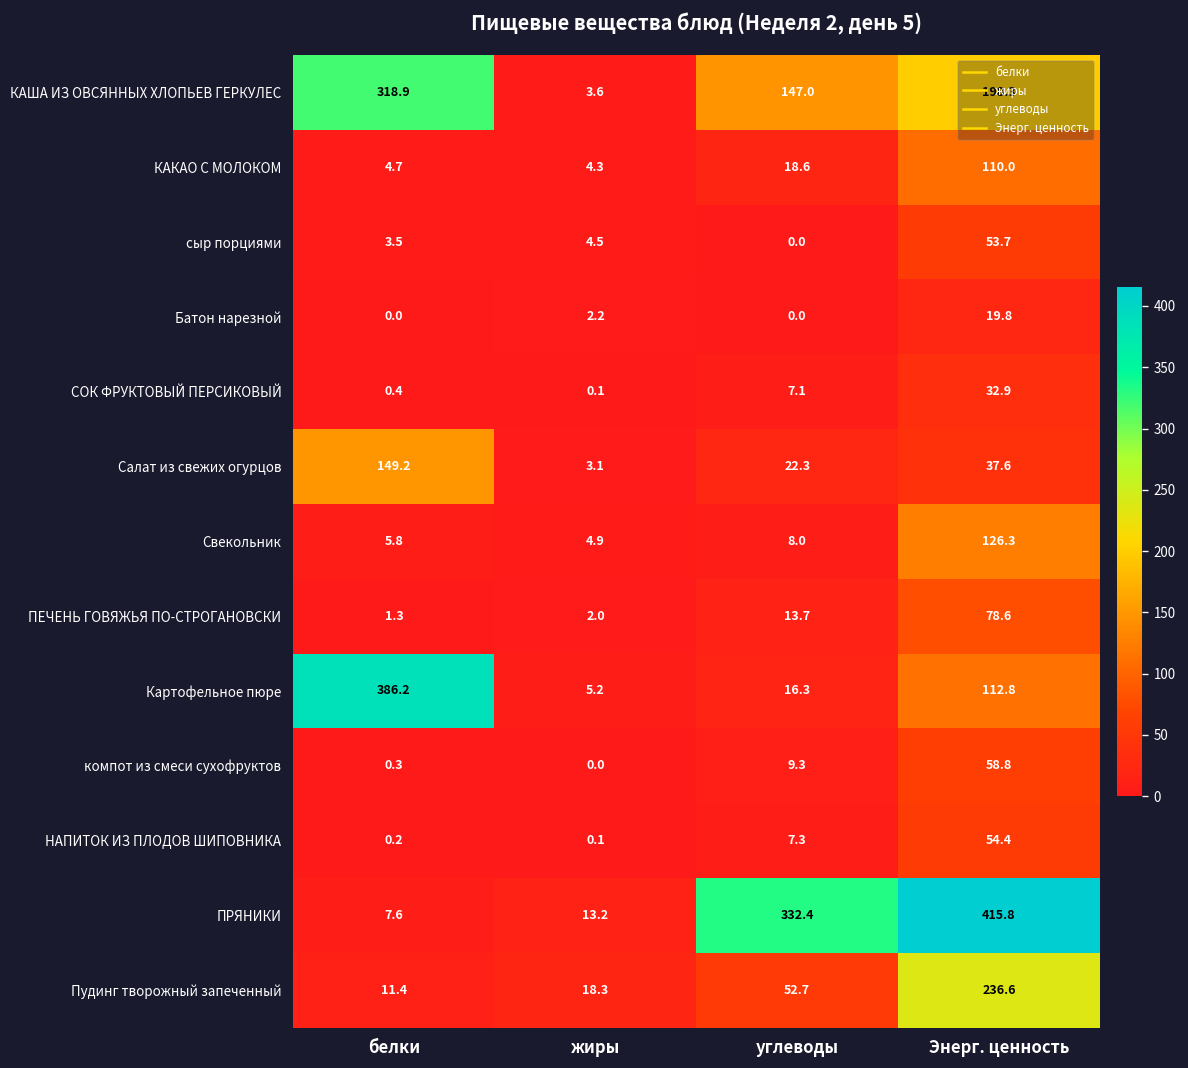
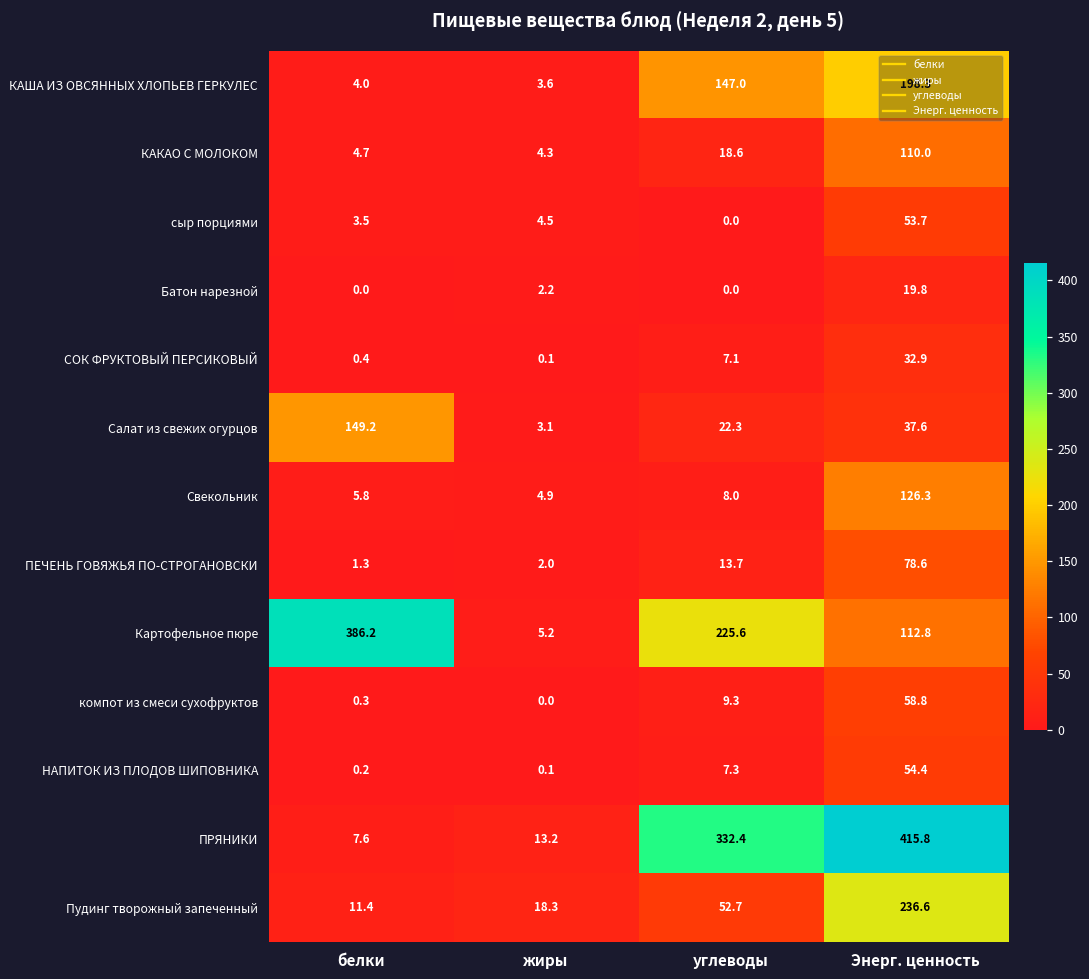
  {
    "КАША ИЗ ОВСЯННЫХ ХЛОПЬЕВ ГЕРКУЛЕС": {
-     "белки": 318.9,
+     "белки": 4.0,
      "жиры": 3.6,
      "углеводы": 147.0
    },
    "КАКАО С МОЛОКОМ": {
      "белки": 4.7,
      "жиры": 4.3,
      "углеводы": 18.6,
      "Энерг. ценность": 110.0
    },
    "сыр порциями": {
      "белки": 3.5,
      "жиры": 4.5,
      "углеводы": 0.0,
      "Энерг. ценность": 53.7
    },
    "Батон нарезной": {
      "белки": 0.0,
      "жиры": 2.2,
      "углеводы": 0.0,
      "Энерг. ценность": 19.8
    },
    "СОК ФРУКТОВЫЙ ПЕРСИКОВЫЙ": {
      "белки": 0.4,
      "жиры": 0.1,
      "углеводы": 7.1,
      "Энерг. ценность": 32.9
    },
    "Салат из свежих огурцов": {
      "белки": 149.2,
      "жиры": 3.1,
      "углеводы": 22.3,
      "Энерг. ценность": 37.6
    },
    "Свекольник": {
      "белки": 5.8,
      "жиры": 4.9,
      "углеводы": 8.0,
      "Энерг. ценность": 126.3
    },
    "ПЕЧЕНЬ ГОВЯЖЬЯ ПО-СТРОГАНОВСКИ": {
      "белки": 1.3,
      "жиры": 2.0,
      "углеводы": 13.7,
      "Энерг. ценность": 78.6
    },
    "Картофельное пюре": {
      "белки": 386.2,
      "жиры": 5.2,
-     "углеводы": 16.3,
+     "углеводы": 225.6,
      "Энерг. ценность": 112.8
    },
    "компот из смеси сухофруктов": {
      "белки": 0.3,
      "жиры": 0.0,
      "углеводы": 9.3,
      "Энерг. ценность": 58.8
    },
    "НАПИТОК ИЗ ПЛОДОВ ШИПОВНИКА": {
      "белки": 0.2,
      "жиры": 0.1,
      "углеводы": 7.3,
      "Энерг. ценность": 54.4
    },
    "ПРЯНИКИ": {
      "белки": 7.6,
      "жиры": 13.2,
      "углеводы": 332.4,
      "Энерг. ценность": 415.8
    },
    "Пудинг творожный запеченный": {
      "белки": 11.4,
      "жиры": 18.3,
      "углеводы": 52.7,
      "Энерг. ценность": 236.6
    }
  }
